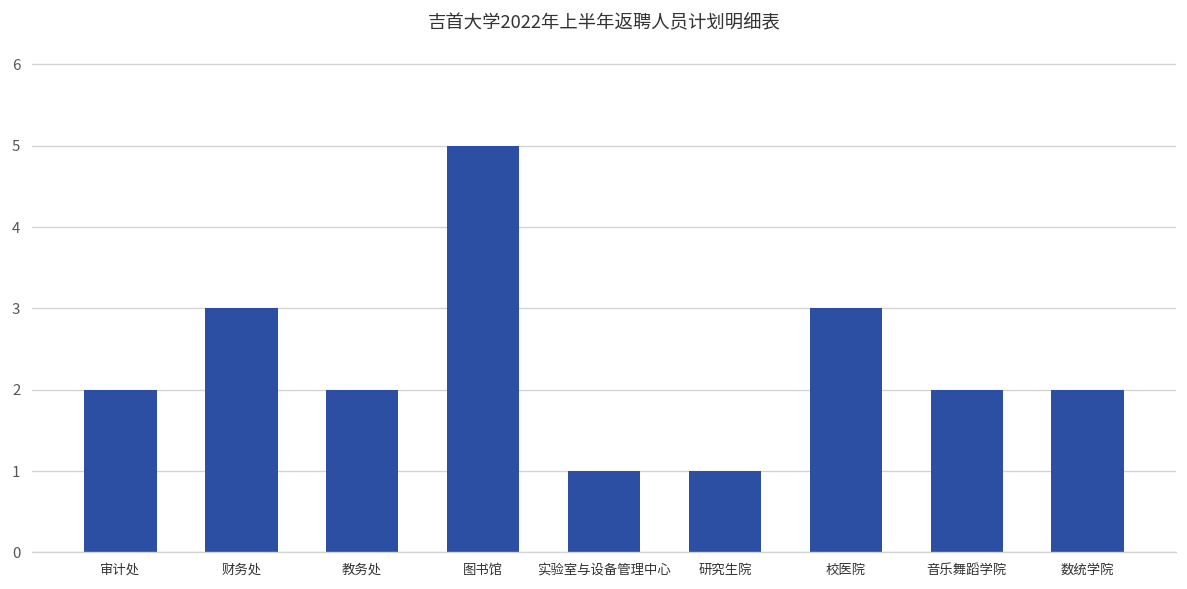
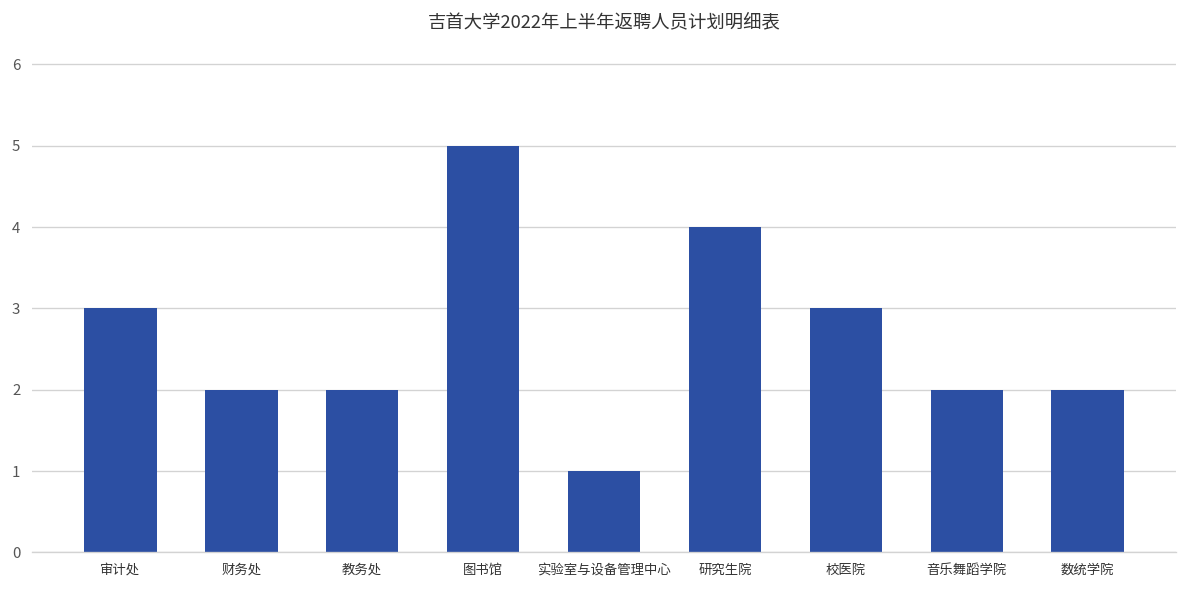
  {
-   "审计处": 2,
-   "财务处": 3,
+   "审计处": 3,
+   "财务处": 2,
    "教务处": 2,
    "图书馆": 5,
    "实验室与设备管理中心": 1,
-   "研究生院": 1,
+   "研究生院": 4,
    "校医院": 3,
    "音乐舞蹈学院": 2,
    "数统学院": 2
  }
